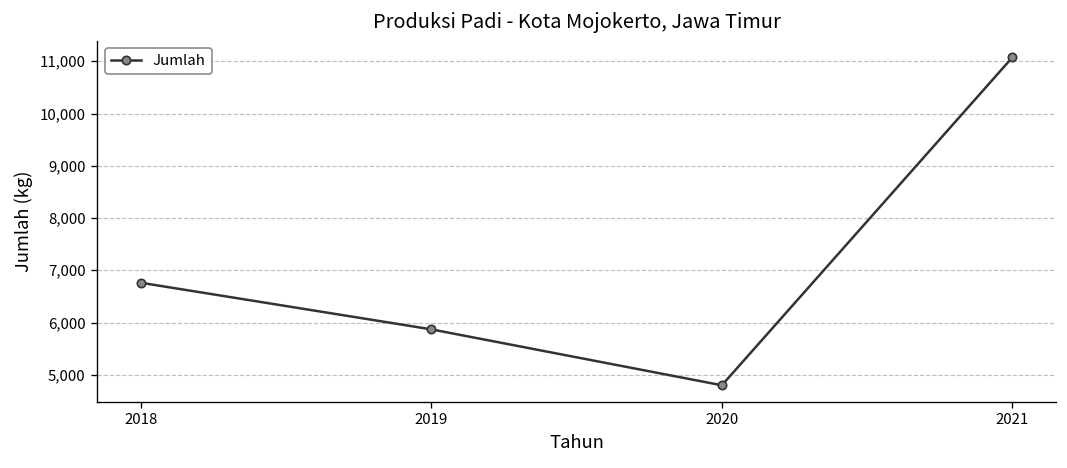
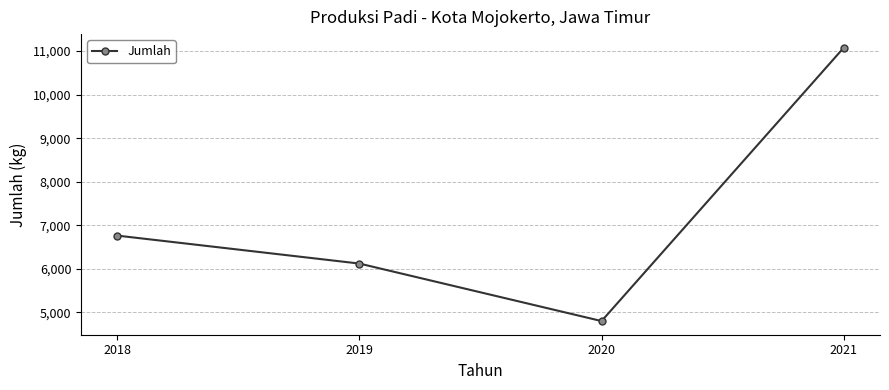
  {
    "2018": "6,800",
-   "2019": "5,900",
+   "2019": "6,100",
    "2020": "4,800",
    "2021": "11,100"
  }
